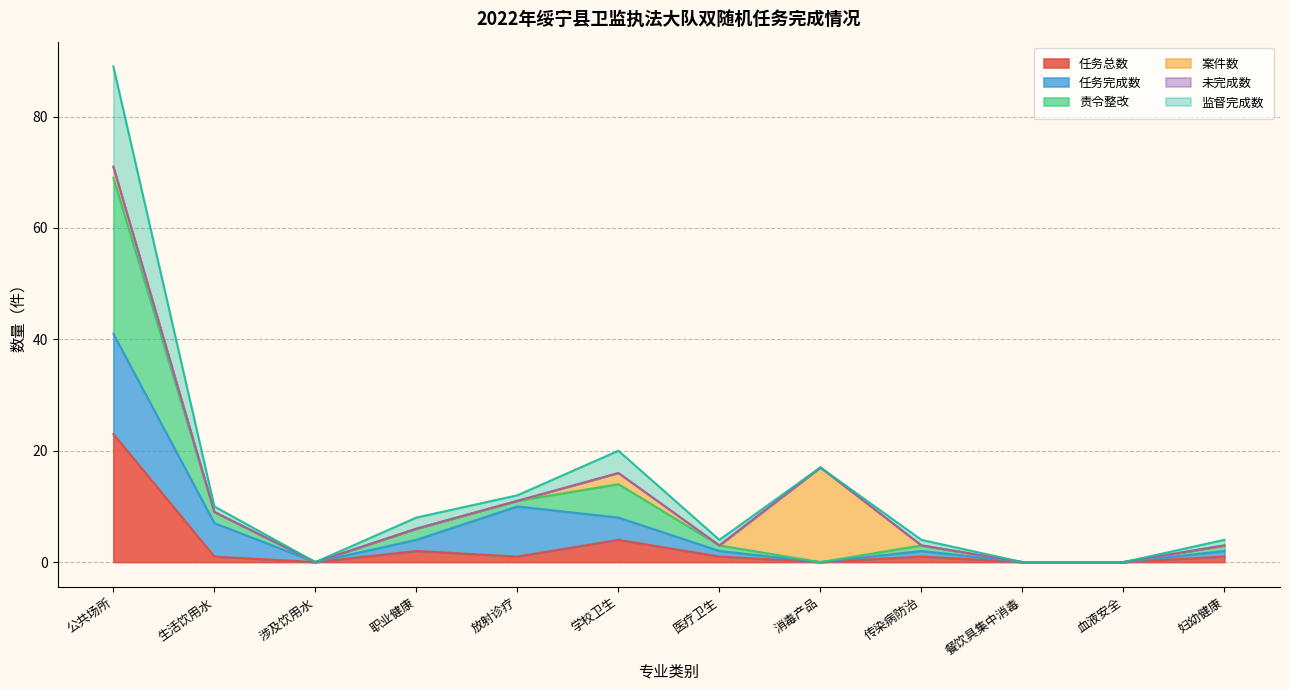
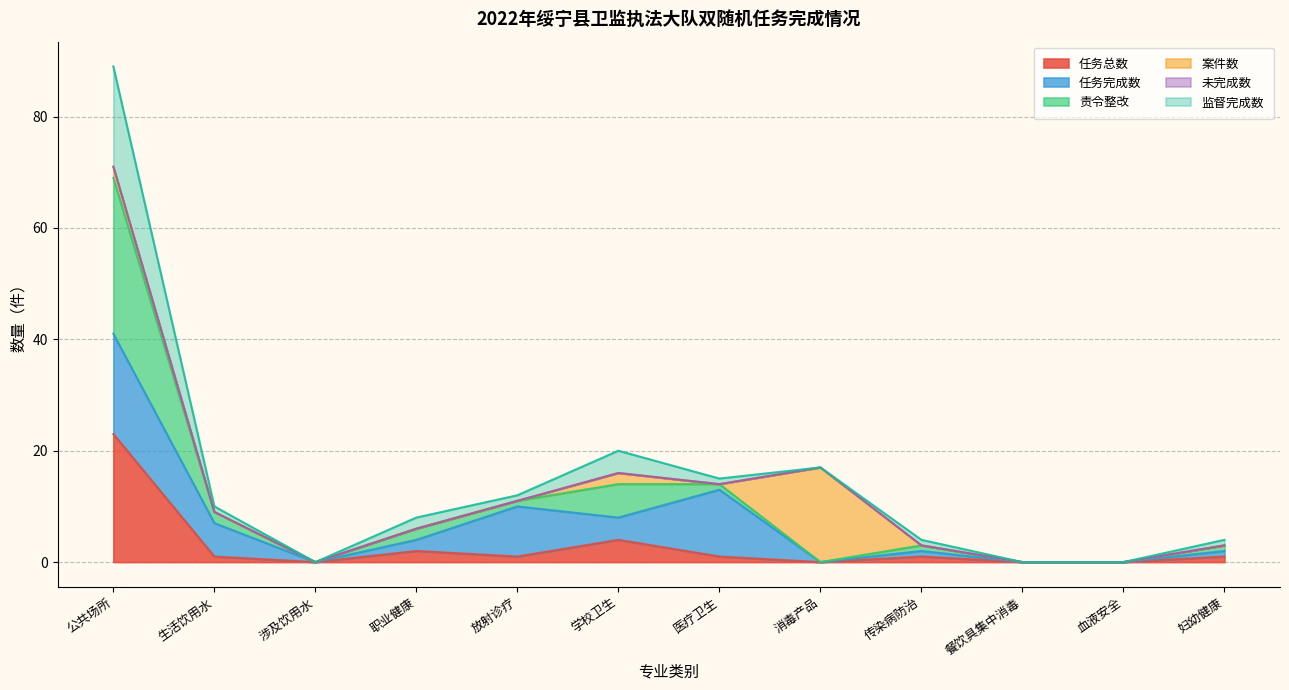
  {
    "任务总数": {
      "公共场所": 23,
      "生活饮用水": 1,
      "职业健康": 2,
      "放射诊疗": 1,
      "学校卫生": 4,
      "医疗卫生": 1,
      "传染病防治": 1,
      "妇幼健康": 1
    },
    "任务完成数": {
      "公共场所": 18,
      "生活饮用水": 6,
      "职业健康": 2,
      "放射诊疗": 9,
      "学校卫生": 4,
-     "医疗卫生": 1,
+     "医疗卫生": 12,
      "传染病防治": 1,
      "妇幼健康": 1
    }
  }
